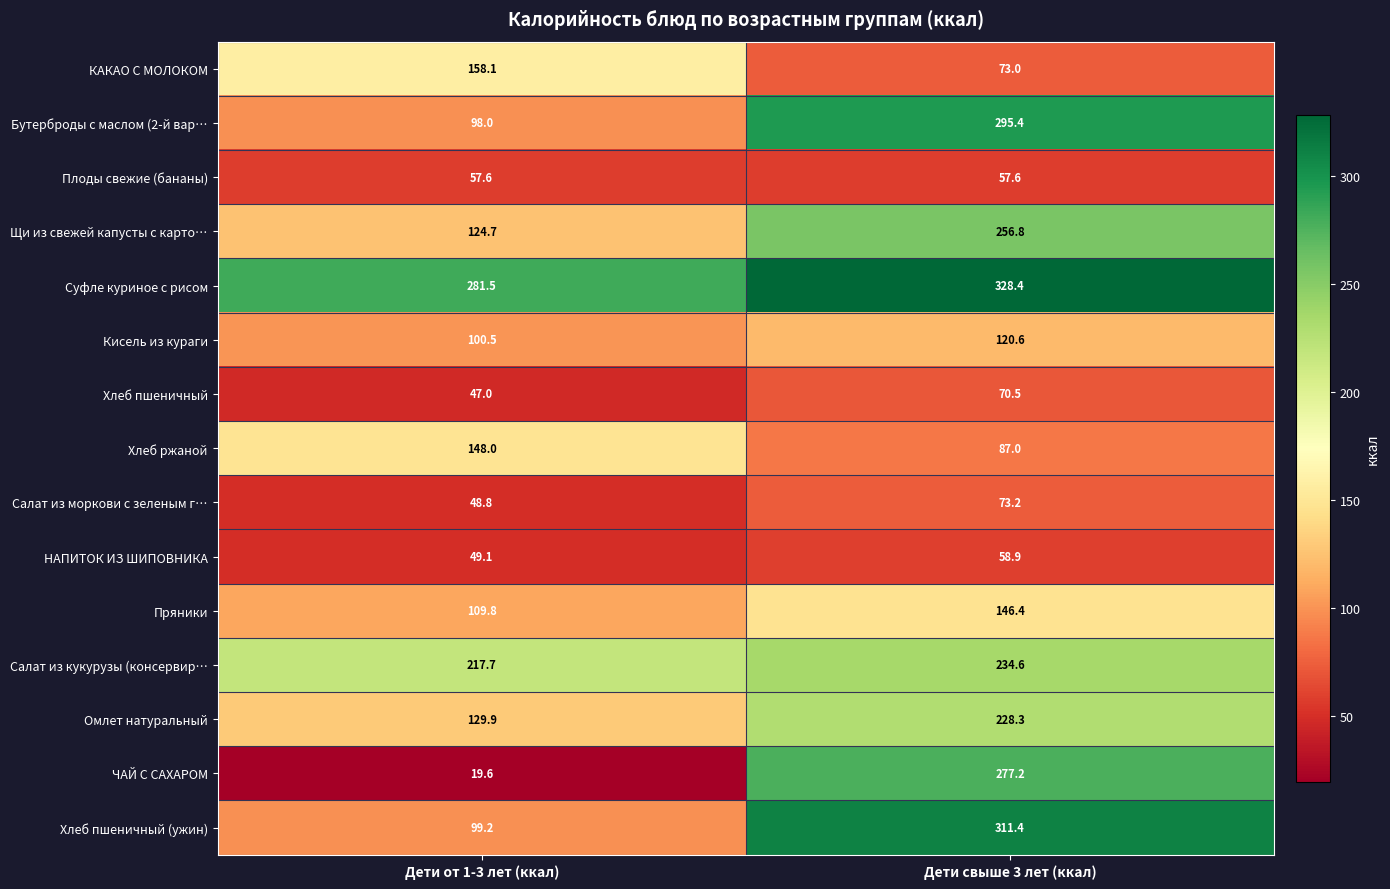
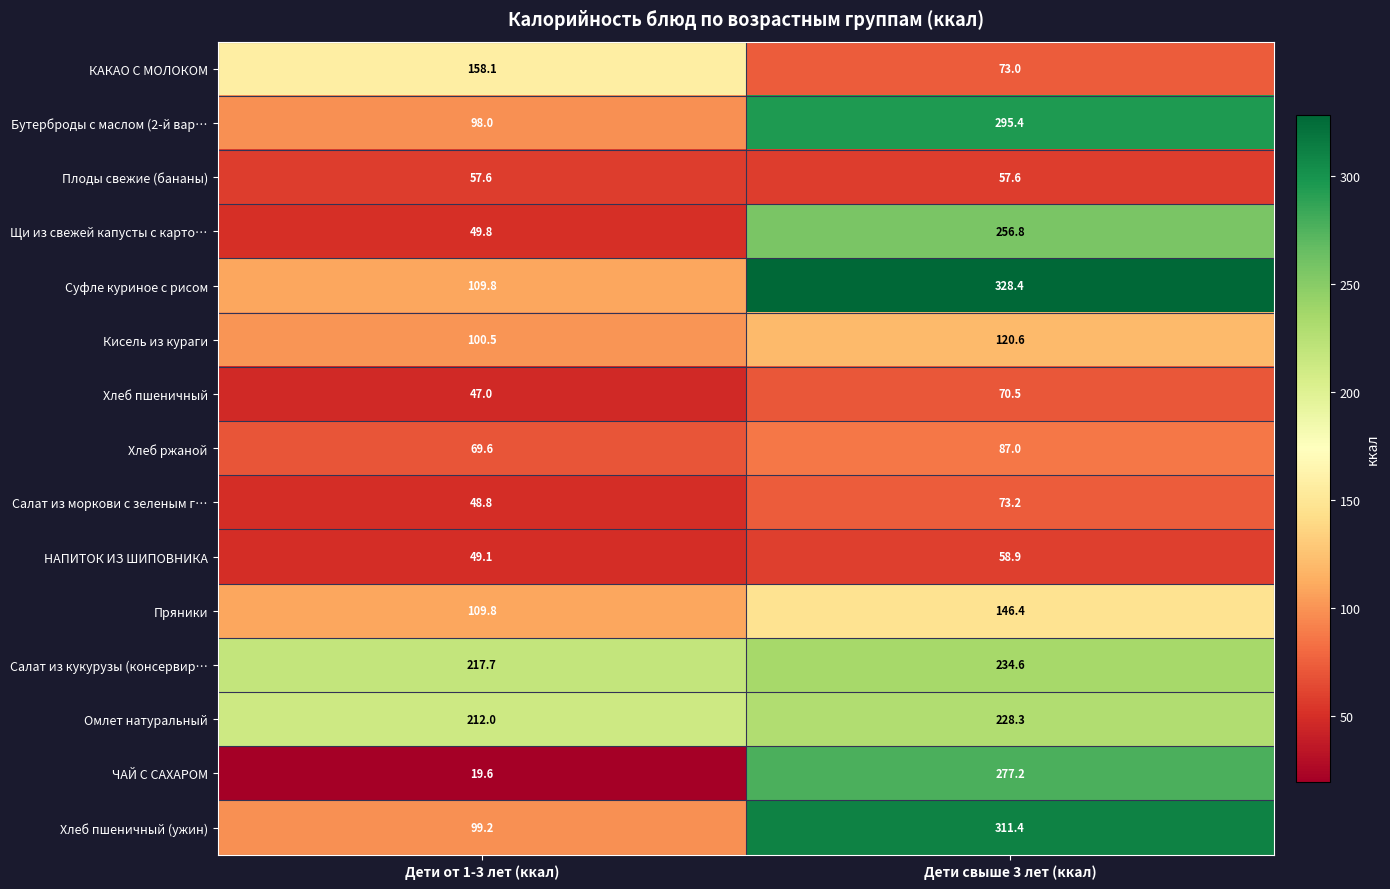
  {
    "КАКАО С МОЛОКОМ": {
      "Дети от 1-3 лет (ккал)": 158.1,
      "Дети свыше 3 лет (ккал)": 73.0
    },
    "Бутерброды с маслом (2-й вар…": {
      "Дети от 1-3 лет (ккал)": 98.0,
      "Дети свыше 3 лет (ккал)": 295.4
    },
    "Плоды свежие (бананы)": {
      "Дети от 1-3 лет (ккал)": 57.6,
      "Дети свыше 3 лет (ккал)": 57.6
    },
    "Щи из свежей капусты с карто…": {
-     "Дети от 1-3 лет (ккал)": 124.7,
+     "Дети от 1-3 лет (ккал)": 49.8,
      "Дети свыше 3 лет (ккал)": 256.8
    },
    "Суфле куриное с рисом": {
-     "Дети от 1-3 лет (ккал)": 281.5,
+     "Дети от 1-3 лет (ккал)": 109.8,
      "Дети свыше 3 лет (ккал)": 328.4
    },
    "Кисель из кураги": {
      "Дети от 1-3 лет (ккал)": 100.5,
      "Дети свыше 3 лет (ккал)": 120.6
    },
    "Хлеб пшеничный": {
      "Дети от 1-3 лет (ккал)": 47.0,
      "Дети свыше 3 лет (ккал)": 70.5
    },
    "Хлеб ржаной": {
-     "Дети от 1-3 лет (ккал)": 148.0,
+     "Дети от 1-3 лет (ккал)": 69.6,
      "Дети свыше 3 лет (ккал)": 87.0
    },
    "Салат из моркови с зеленым г…": {
      "Дети от 1-3 лет (ккал)": 48.8,
      "Дети свыше 3 лет (ккал)": 73.2
    },
    "НАПИТОК ИЗ ШИПОВНИКА": {
      "Дети от 1-3 лет (ккал)": 49.1,
      "Дети свыше 3 лет (ккал)": 58.9
    },
    "Пряники": {
      "Дети от 1-3 лет (ккал)": 109.8,
      "Дети свыше 3 лет (ккал)": 146.4
    },
    "Салат из кукурузы (консервир…": {
      "Дети от 1-3 лет (ккал)": 217.7,
      "Дети свыше 3 лет (ккал)": 234.6
    },
    "Омлет натуральный": {
-     "Дети от 1-3 лет (ккал)": 129.9,
+     "Дети от 1-3 лет (ккал)": 212.0,
      "Дети свыше 3 лет (ккал)": 228.3
    },
    "ЧАЙ С САХАРОМ": {
      "Дети от 1-3 лет (ккал)": 19.6,
      "Дети свыше 3 лет (ккал)": 277.2
    },
    "Хлеб пшеничный (ужин)": {
      "Дети от 1-3 лет (ккал)": 99.2,
      "Дети свыше 3 лет (ккал)": 311.4
    }
  }
